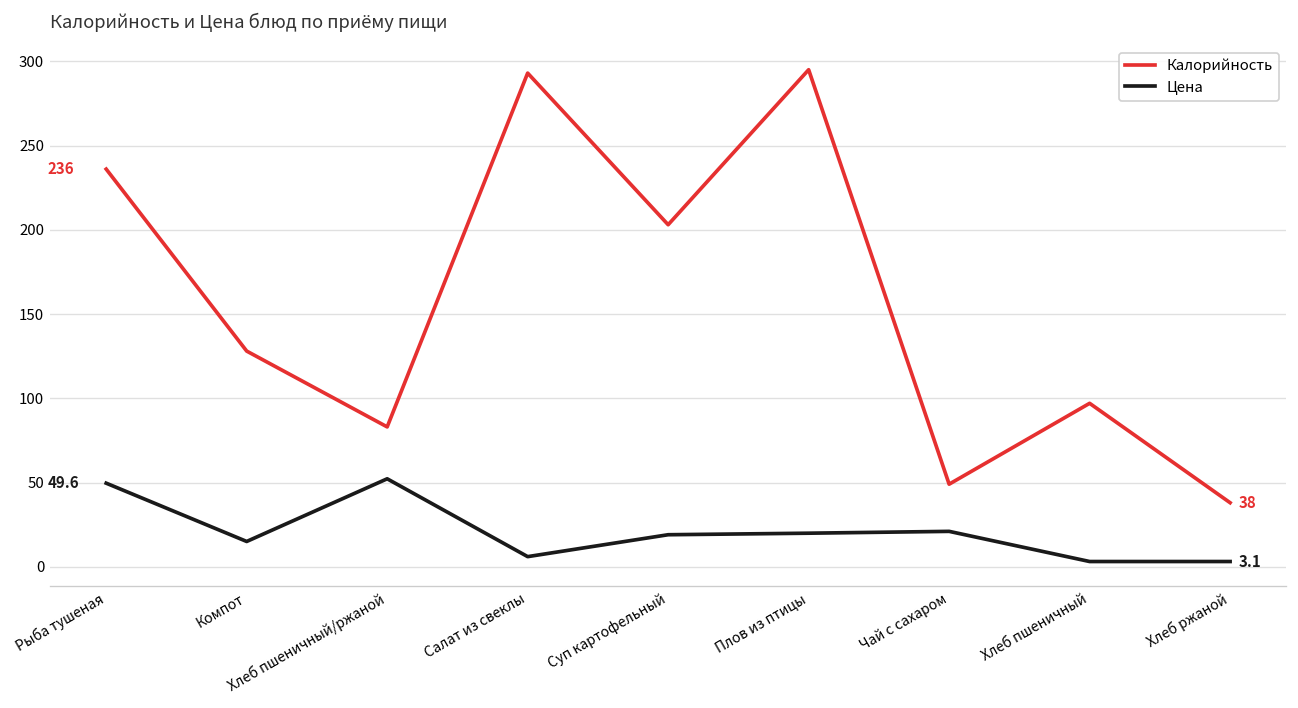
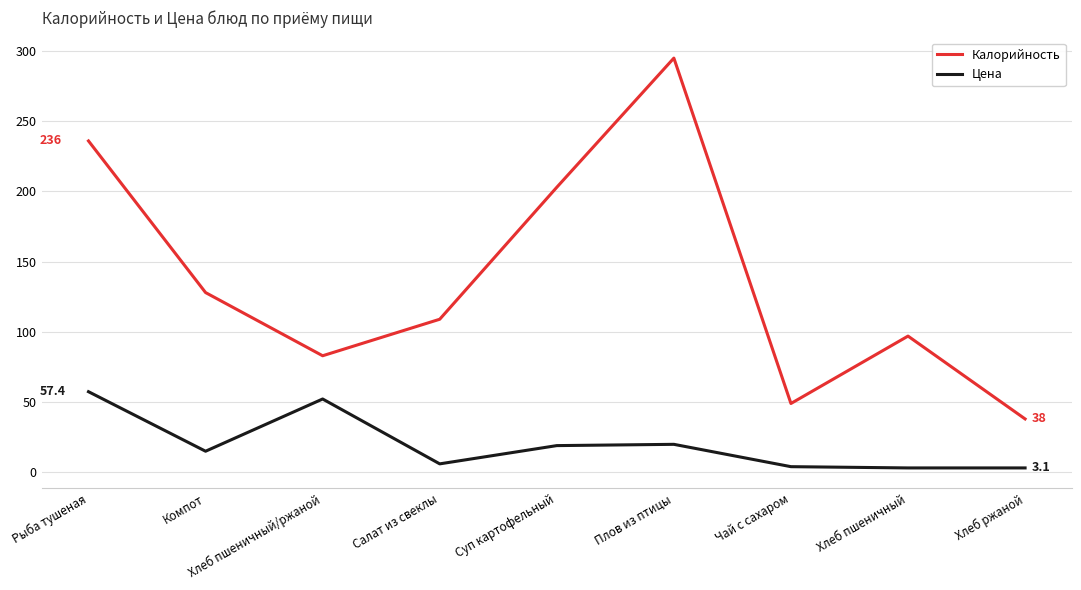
  {
    "Калорийность": {
      "Компот": 128,
      "Хлеб пшеничный/ржаной": 83,
-     "Салат из свеклы": 293,
+     "Салат из свеклы": 109,
      "Суп картофельный": 203,
      "Плов из птицы": 295,
      "Чай с сахаром": 49,
      "Хлеб пшеничный": 97
    },
    "Цена": {
-     "Рыба тушеная": 49.6,
-     "Чай с сахаром": 21,
+     "Рыба тушеная": 57.4,
+     "Чай с сахаром": 4,
      "Хлеб ржаной": 3.1
    }
  }
